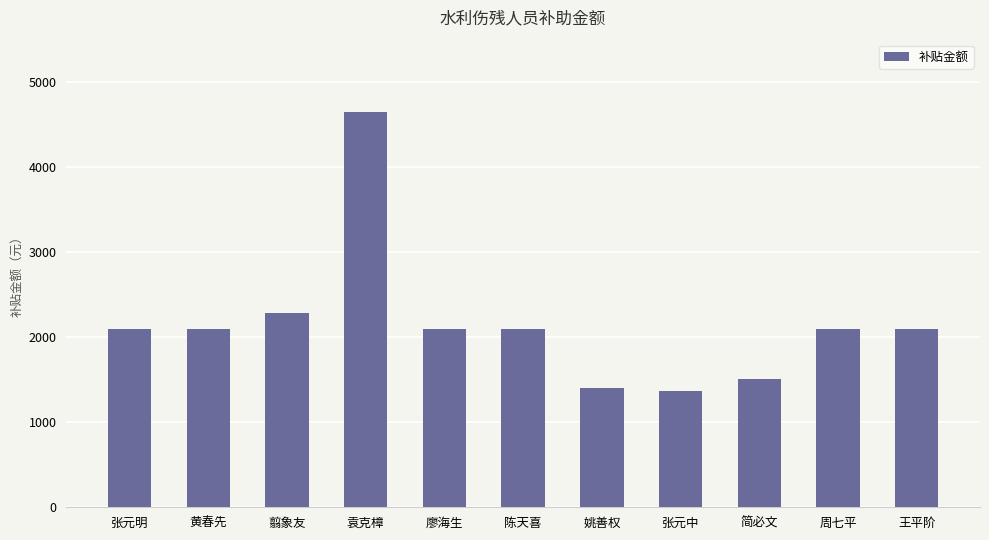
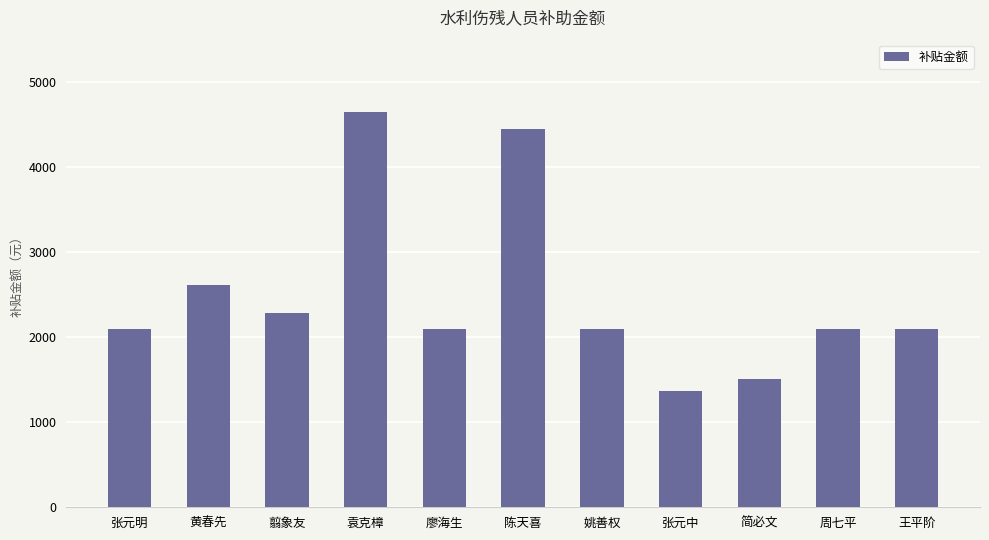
  {
    "张元明": 2100,
-   "黄春先": 2100,
+   "黄春先": 2600,
    "翦象友": 2300,
    "袁克樟": 4700,
    "廖海生": 2100,
-   "陈天喜": 2100,
-   "姚善权": 1400,
+   "陈天喜": 4500,
+   "姚善权": 2100,
    "张元中": 1400,
    "简必文": 1500,
    "周七平": 2100,
    "王平阶": 2100
  }
